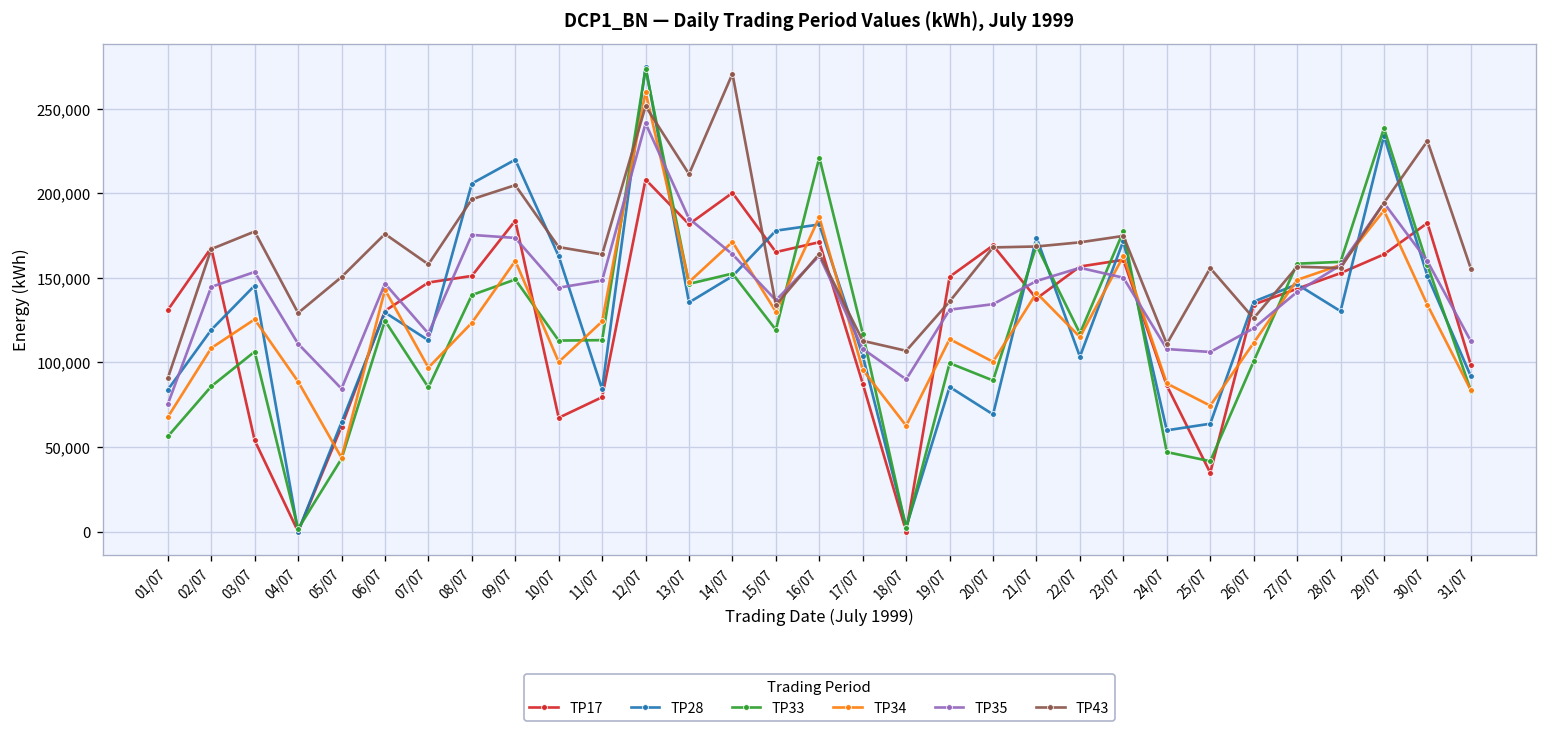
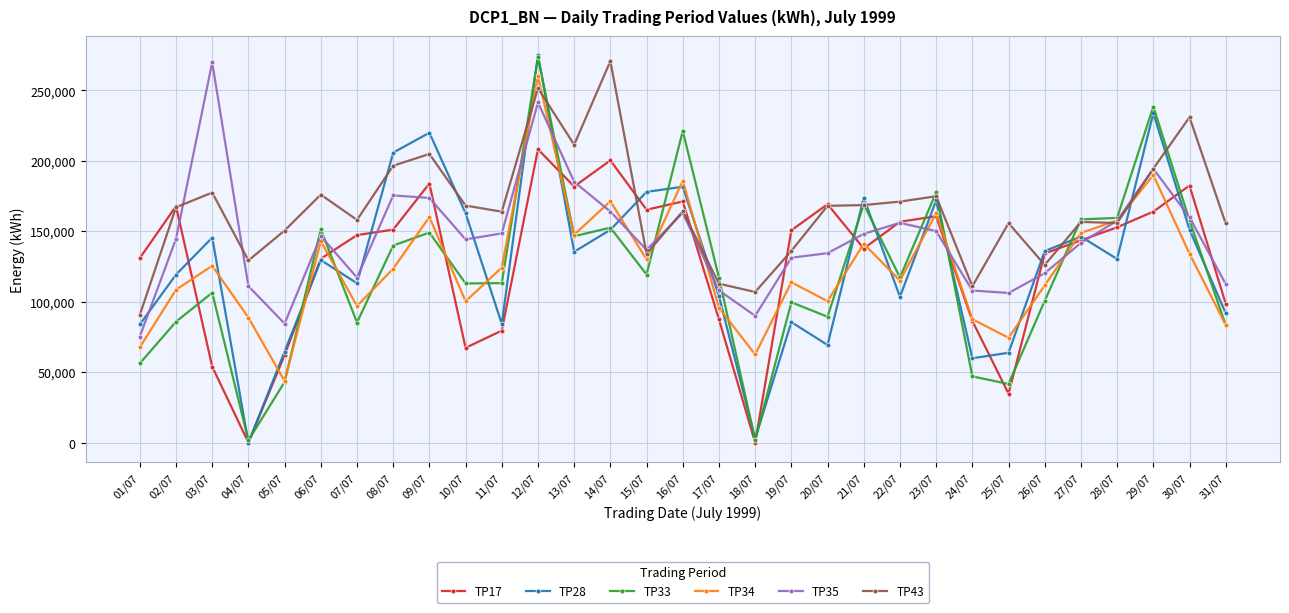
  {
    "TP17": {
      "01/07": "131,000",
      "03/07": "54,000",
      "05/07": "62,000",
      "07/07": "147,000",
      "08/07": "151,000",
      "09/07": "184,000",
      "10/07": "67,000",
      "11/07": "79,000",
      "12/07": "208,000",
      "13/07": "182,000",
      "14/07": "200,000",
      "15/07": "165,000",
      "16/07": "171,000",
      "17/07": "87,000",
      "18/07": "0",
      "19/07": "151,000",
      "21/07": "138,000",
      "23/07": "161,000",
      "25/07": "35,000",
      "27/07": "144,000",
      "28/07": "153,000",
      "29/07": "164,000",
      "30/07": "182,000",
      "31/07": "99,000"
    },
    "TP28": {
      "01/07": "84,000",
      "02/07": "119,000",
      "03/07": "145,000",
      "05/07": "65,000",
      "07/07": "113,000",
      "08/07": "206,000",
      "09/07": "220,000",
      "10/07": "163,000",
      "11/07": "84,000",
      "13/07": "135,000",
      "15/07": "178,000",
      "16/07": "182,000",
      "17/07": "104,000",
      "19/07": "86,000",
      "20/07": "69,000",
      "21/07": "174,000",
      "22/07": "103,000",
      "23/07": "172,000",
      "24/07": "60,000",
      "25/07": "64,000",
      "27/07": "146,000",
      "28/07": "130,000",
      "29/07": "234,000",
      "30/07": "151,000",
      "31/07": "92,000"
    },
    "TP33": {
      "01/07": "56,000",
      "02/07": "86,000",
      "03/07": "106,000",
-     "06/07": "125,000",
+     "06/07": "151,000",
      "07/07": "85,000",
      "08/07": "140,000",
      "09/07": "149,000",
      "10/07": "113,000",
      "11/07": "113,000",
      "15/07": "119,000",
      "16/07": "221,000",
      "17/07": "117,000",
      "19/07": "100,000",
      "20/07": "89,000",
      "22/07": "117,000",
      "23/07": "177,000",
      "24/07": "47,000",
      "25/07": "42,000",
      "26/07": "101,000",
      "28/07": "159,000",
      "29/07": "238,000",
      "30/07": "158,000"
    },
    "TP34": {
      "01/07": "68,000",
      "02/07": "108,000",
      "03/07": "125,000",
      "04/07": "89,000",
      "06/07": "143,000",
      "07/07": "97,000",
      "08/07": "123,000",
      "09/07": "160,000",
      "10/07": "100,000",
      "11/07": "124,000",
      "12/07": "260,000",
      "14/07": "171,000",
      "15/07": "130,000",
      "16/07": "186,000",
      "17/07": "96,000",
      "18/07": "63,000",
      "19/07": "114,000",
      "20/07": "100,000",
      "21/07": "141,000",
      "22/07": "115,000",
      "23/07": "163,000",
      "25/07": "74,000",
      "26/07": "112,000",
      "27/07": "149,000",
      "29/07": "190,000",
      "30/07": "134,000"
    },
    "TP35": {
      "01/07": "75,000",
      "02/07": "145,000",
-     "03/07": "153,000",
+     "03/07": "270,000",
      "04/07": "111,000",
      "05/07": "84,000",
      "06/07": "147,000",
      "07/07": "117,000",
      "08/07": "175,000",
      "09/07": "174,000",
      "10/07": "144,000",
      "11/07": "148,000",
      "12/07": "241,000",
      "13/07": "185,000",
      "14/07": "164,000",
      "15/07": "137,000",
      "17/07": "108,000",
      "18/07": "90,000",
      "19/07": "131,000",
      "20/07": "134,000",
      "21/07": "148,000",
      "23/07": "150,000",
      "24/07": "108,000",
      "25/07": "106,000",
      "26/07": "120,000",
      "27/07": "142,000",
      "30/07": "160,000",
      "31/07": "113,000"
    },
    "TP43": {
      "01/07": "91,000",
      "03/07": "177,000",
      "04/07": "129,000",
      "05/07": "150,000",
      "06/07": "176,000",
      "07/07": "158,000",
      "08/07": "196,000",
      "09/07": "205,000",
      "10/07": "168,000",
      "11/07": "164,000",
      "12/07": "251,000",
      "13/07": "211,000",
      "14/07": "271,000",
      "15/07": "134,000",
      "17/07": "113,000",
      "18/07": "107,000",
      "19/07": "136,000",
      "22/07": "171,000",
      "23/07": "175,000",
      "24/07": "111,000",
      "25/07": "156,000",
      "26/07": "126,000",
      "30/07": "231,000",
      "31/07": "155,000"
    }
  }
